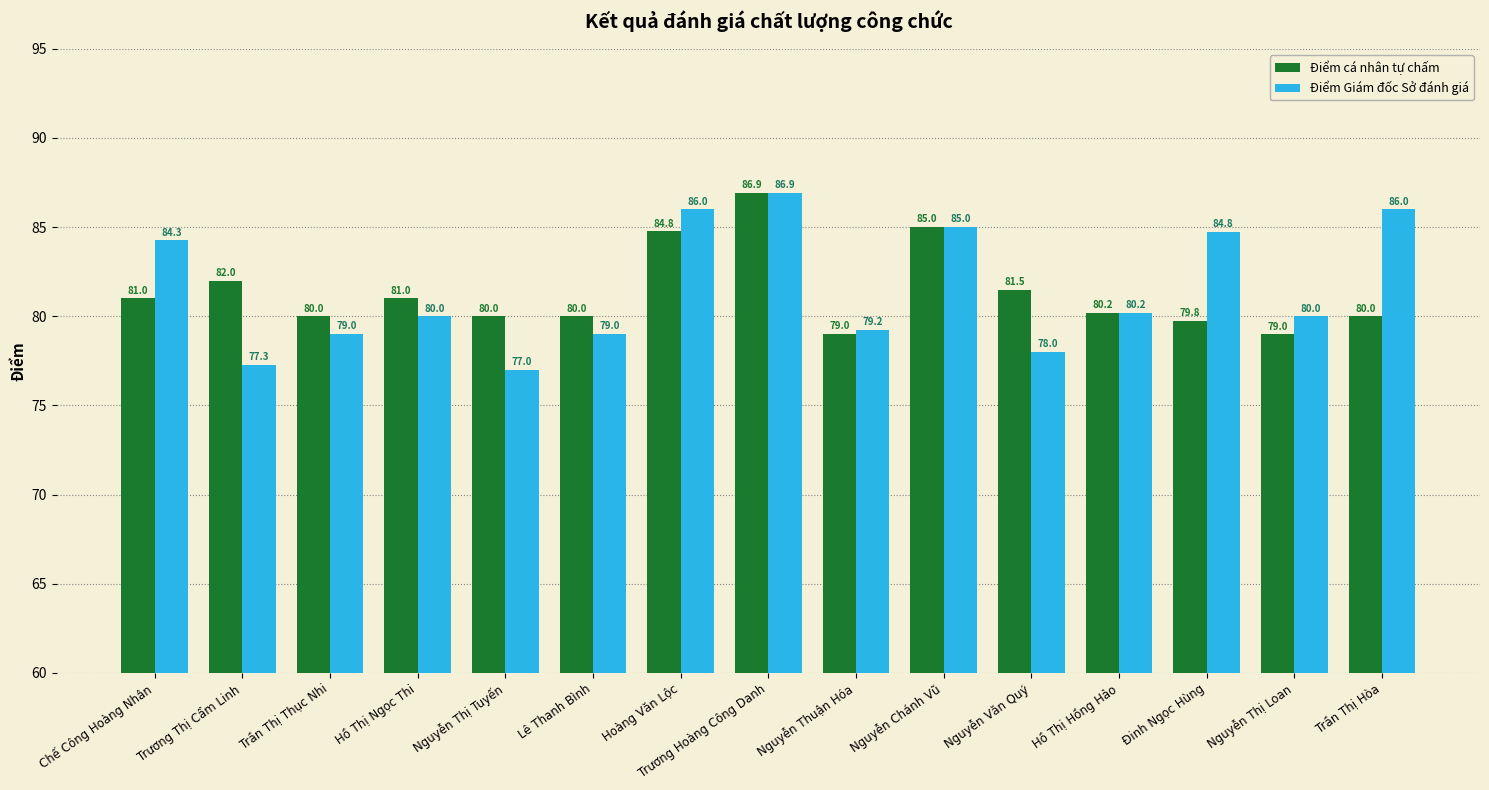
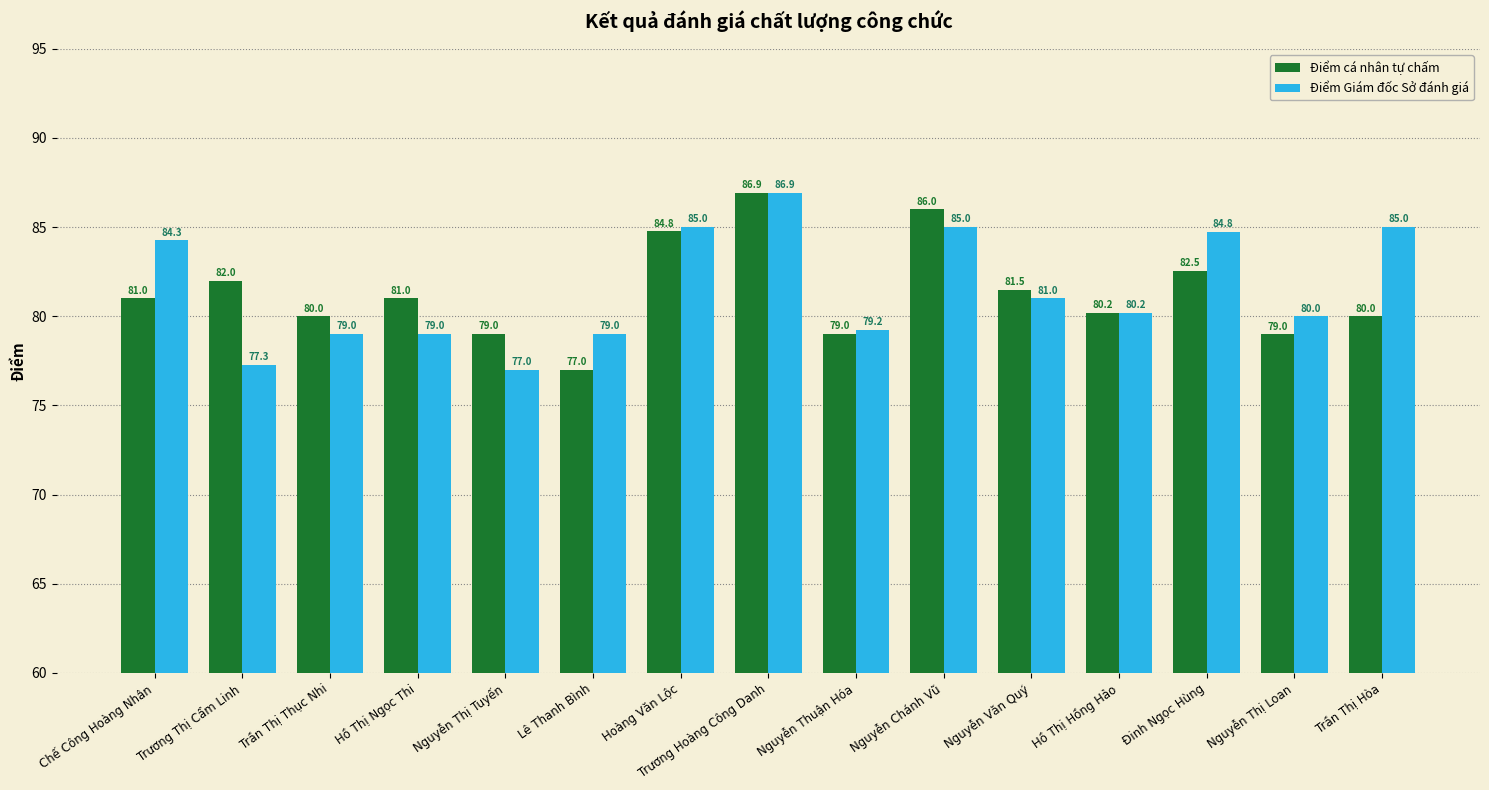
  {
    "Điểm cá nhân tự chấm": {
      "Chế Công Hoàng Nhân": 81.0,
      "Trương Thị Cẩm Linh": 82.0,
      "Trần Thị Thục Nhi": 80.0,
      "Hồ Thị Ngọc Thi": 81.0,
-     "Nguyễn Thị Tuyến": 80.0,
-     "Lê Thanh Bình": 80.0,
+     "Nguyễn Thị Tuyến": 79.0,
+     "Lê Thanh Bình": 77.0,
      "Hoàng Văn Lộc": 84.8,
      "Trương Hoàng Công Danh": 86.9,
      "Nguyễn Thuận Hóa": 79.0,
-     "Nguyễn Chánh Vũ": 85.0,
+     "Nguyễn Chánh Vũ": 86.0,
      "Nguyễn Văn Quý": 81.5,
      "Hồ Thị Hồng Hảo": 80.2,
-     "Đinh Ngọc Hùng": 79.8,
+     "Đinh Ngọc Hùng": 82.5,
      "Nguyễn Thị Loan": 79.0,
      "Trần Thị Hòa": 80.0
    },
    "Điểm Giám đốc Sở đánh giá": {
      "Chế Công Hoàng Nhân": 84.3,
      "Trương Thị Cẩm Linh": 77.3,
      "Trần Thị Thục Nhi": 79.0,
-     "Hồ Thị Ngọc Thi": 80.0,
+     "Hồ Thị Ngọc Thi": 79.0,
      "Nguyễn Thị Tuyến": 77.0,
      "Lê Thanh Bình": 79.0,
-     "Hoàng Văn Lộc": 86.0,
+     "Hoàng Văn Lộc": 85.0,
      "Trương Hoàng Công Danh": 86.9,
      "Nguyễn Thuận Hóa": 79.2,
      "Nguyễn Chánh Vũ": 85.0,
-     "Nguyễn Văn Quý": 78.0,
+     "Nguyễn Văn Quý": 81.0,
      "Hồ Thị Hồng Hảo": 80.2,
      "Đinh Ngọc Hùng": 84.8,
      "Nguyễn Thị Loan": 80.0,
-     "Trần Thị Hòa": 86.0
+     "Trần Thị Hòa": 85.0
    }
  }
